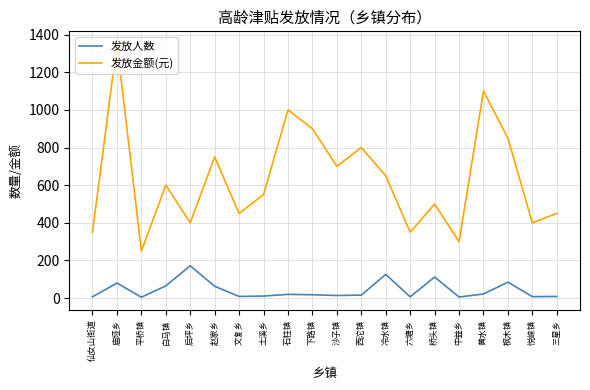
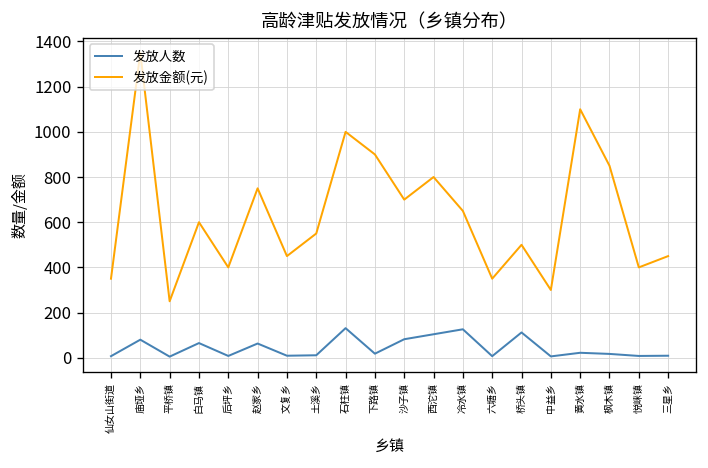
  {
    "发放人数": {
      "仙女山街道": 10,
      "庙垭乡": 80,
      "平桥镇": 10,
      "白马镇": 70,
-     "后坪乡": 170,
+     "后坪乡": 10,
      "赵家乡": 60,
      "文复乡": 10,
      "土溪乡": 10,
-     "石柱镇": 20,
+     "石柱镇": 130,
      "下路镇": 20,
-     "沙子镇": 10,
-     "西沱镇": 20,
+     "沙子镇": 80,
+     "西沱镇": 100,
      "冷水镇": 130,
      "六塘乡": 10,
      "桥头镇": 110,
      "中益乡": 10,
      "黄水镇": 20,
-     "枫木镇": 90,
+     "枫木镇": 20,
      "悦崃镇": 10,
      "三星乡": 10
    },
    "发放金额(元)": {
      "仙女山街道": 350,
      "平桥镇": 250,
      "白马镇": 600,
      "后坪乡": 400,
      "赵家乡": 750,
      "文复乡": 450,
      "土溪乡": 550,
      "石柱镇": 1000,
      "下路镇": 900,
      "沙子镇": 700,
      "西沱镇": 800,
      "冷水镇": 650,
      "六塘乡": 350,
      "桥头镇": 500,
      "中益乡": 300,
      "黄水镇": 1100,
      "枫木镇": 850,
      "悦崃镇": 400,
      "三星乡": 450
    }
  }
